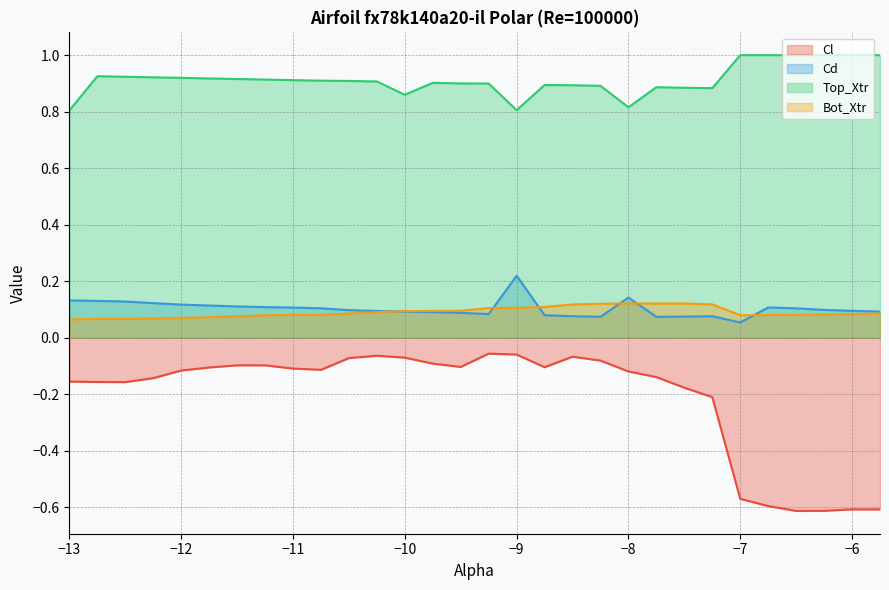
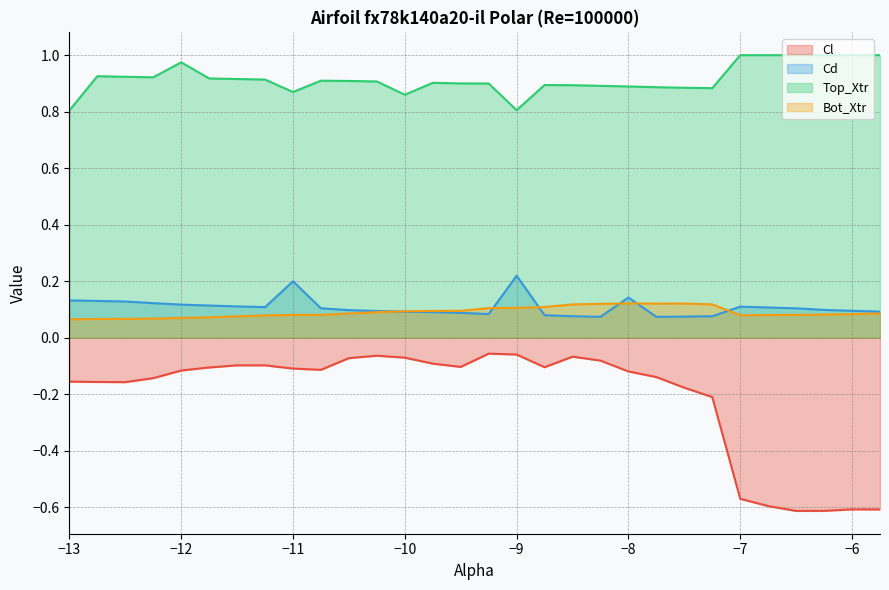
  {
    "Cd": {
      "−13": 0.13,
      "−12": 0.12,
-     "−11": 0.11,
+     "−11": 0.20,
      "−9": 0.22,
      "−8": 0.14,
-     "−7": 0.05,
+     "−7": 0.11,
      "−6": 0.10
    },
    "Top_Xtr": {
      "−13": 0.80,
-     "−12": 0.92,
-     "−11": 0.91,
+     "−12": 0.97,
+     "−11": 0.87,
      "−10": 0.86,
      "−9": 0.81,
-     "−8": 0.82,
+     "−8": 0.89,
      "−7": 1.00
    }
  }
